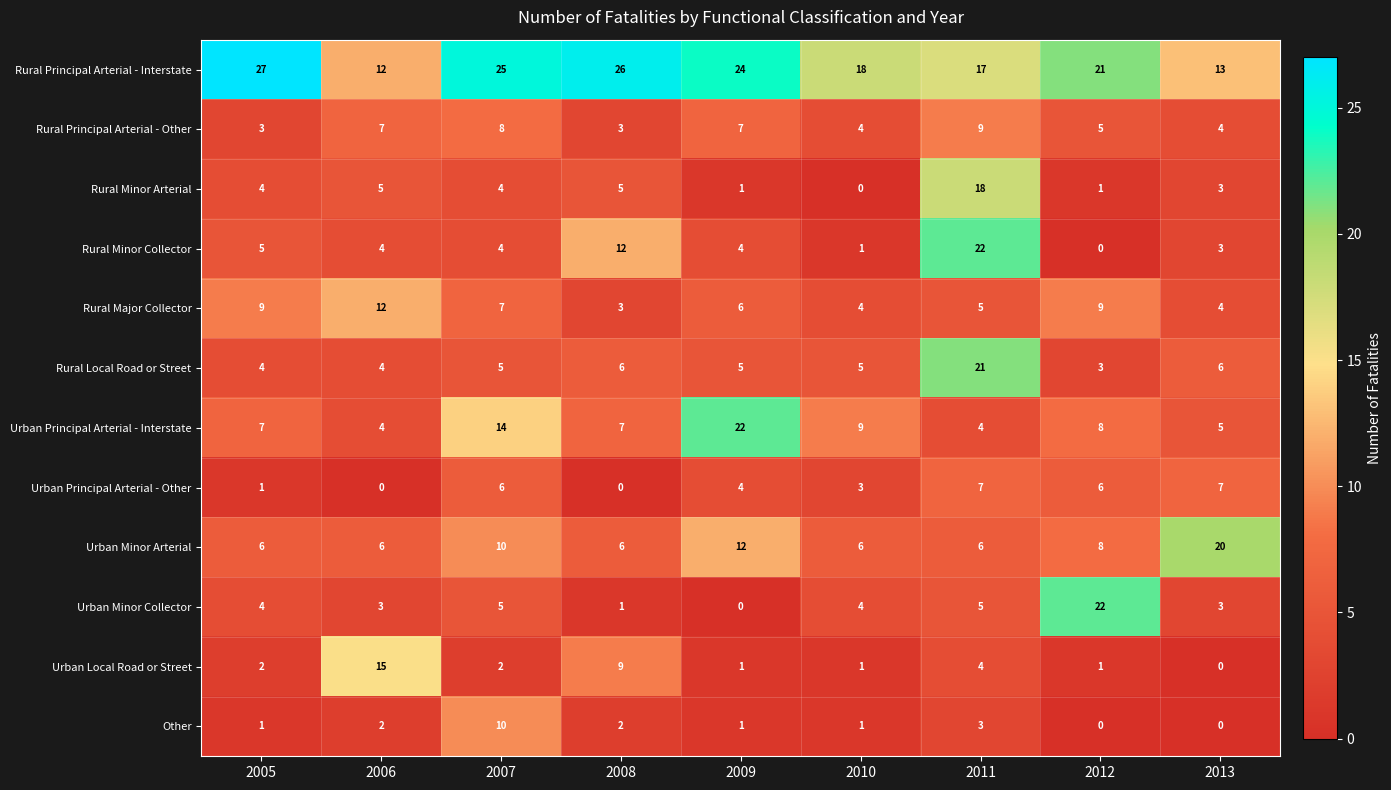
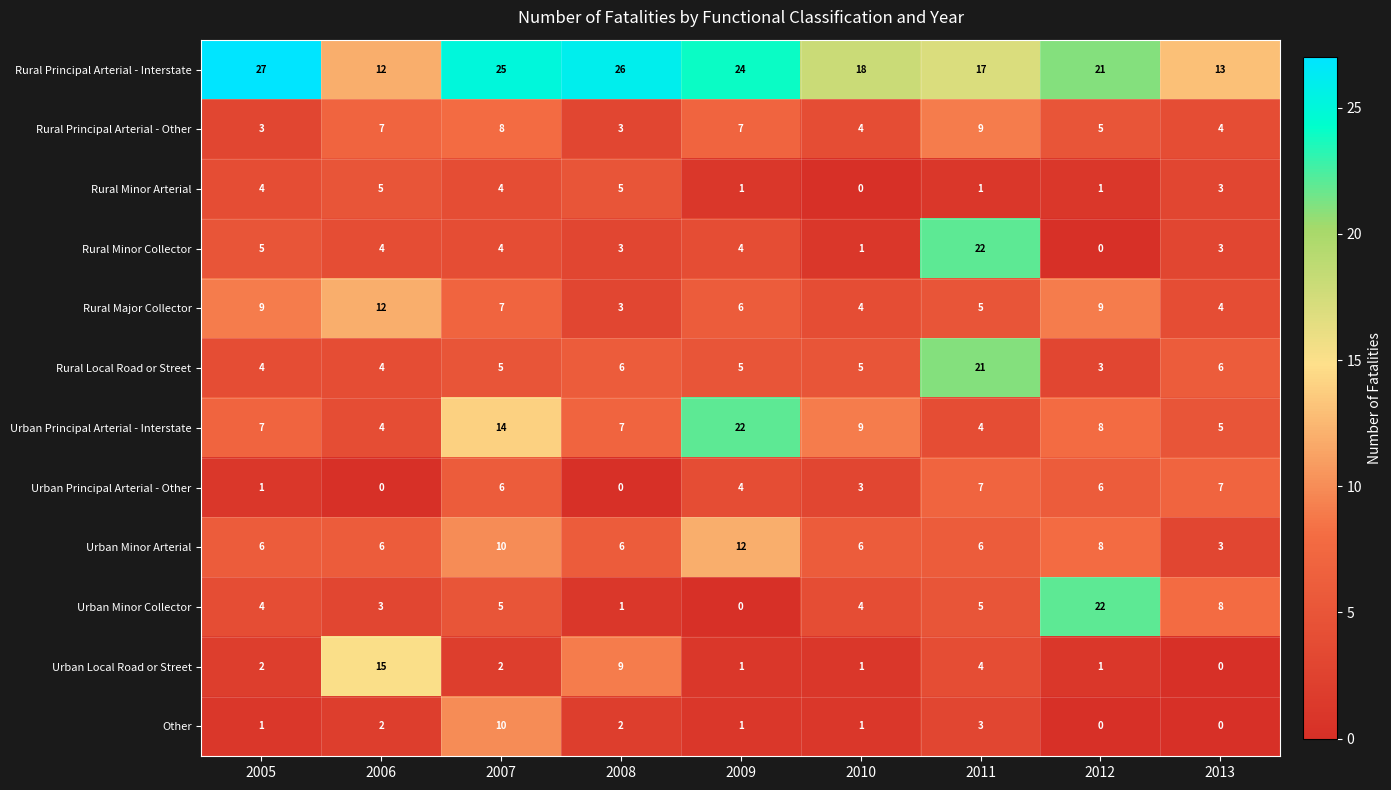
  {
    "Rural Principal Arterial - Interstate": {
      "2005": 27,
      "2006": 12,
      "2007": 25,
      "2008": 26,
      "2009": 24,
      "2010": 18,
      "2011": 17,
      "2012": 21,
      "2013": 13
    },
    "Rural Principal Arterial - Other": {
      "2005": 3,
      "2006": 7,
      "2007": 8,
      "2008": 3,
      "2009": 7,
      "2010": 4,
      "2011": 9,
      "2012": 5,
      "2013": 4
    },
    "Rural Minor Arterial": {
      "2005": 4,
      "2006": 5,
      "2007": 4,
      "2008": 5,
      "2009": 1,
      "2010": 0,
-     "2011": 18,
+     "2011": 1,
      "2012": 1,
      "2013": 3
    },
    "Rural Minor Collector": {
      "2005": 5,
      "2006": 4,
      "2007": 4,
-     "2008": 12,
+     "2008": 3,
      "2009": 4,
      "2010": 1,
      "2011": 22,
      "2012": 0,
      "2013": 3
    },
    "Rural Major Collector": {
      "2005": 9,
      "2006": 12,
      "2007": 7,
      "2008": 3,
      "2009": 6,
      "2010": 4,
      "2011": 5,
      "2012": 9,
      "2013": 4
    },
    "Rural Local Road or Street": {
      "2005": 4,
      "2006": 4,
      "2007": 5,
      "2008": 6,
      "2009": 5,
      "2010": 5,
      "2011": 21,
      "2012": 3,
      "2013": 6
    },
    "Urban Principal Arterial - Interstate": {
      "2005": 7,
      "2006": 4,
      "2007": 14,
      "2008": 7,
      "2009": 22,
      "2010": 9,
      "2011": 4,
      "2012": 8,
      "2013": 5
    },
    "Urban Principal Arterial - Other": {
      "2005": 1,
      "2006": 0,
      "2007": 6,
      "2008": 0,
      "2009": 4,
      "2010": 3,
      "2011": 7,
      "2012": 6,
      "2013": 7
    },
    "Urban Minor Arterial": {
      "2005": 6,
      "2006": 6,
      "2007": 10,
      "2008": 6,
      "2009": 12,
      "2010": 6,
      "2011": 6,
      "2012": 8,
-     "2013": 20
+     "2013": 3
    },
    "Urban Minor Collector": {
      "2005": 4,
      "2006": 3,
      "2007": 5,
      "2008": 1,
      "2009": 0,
      "2010": 4,
      "2011": 5,
      "2012": 22,
-     "2013": 3
+     "2013": 8
    },
    "Urban Local Road or Street": {
      "2005": 2,
      "2006": 15,
      "2007": 2,
      "2008": 9,
      "2009": 1,
      "2010": 1,
      "2011": 4,
      "2012": 1,
      "2013": 0
    },
    "Other": {
      "2005": 1,
      "2006": 2,
      "2007": 10,
      "2008": 2,
      "2009": 1,
      "2010": 1,
      "2011": 3,
      "2012": 0,
      "2013": 0
    }
  }
